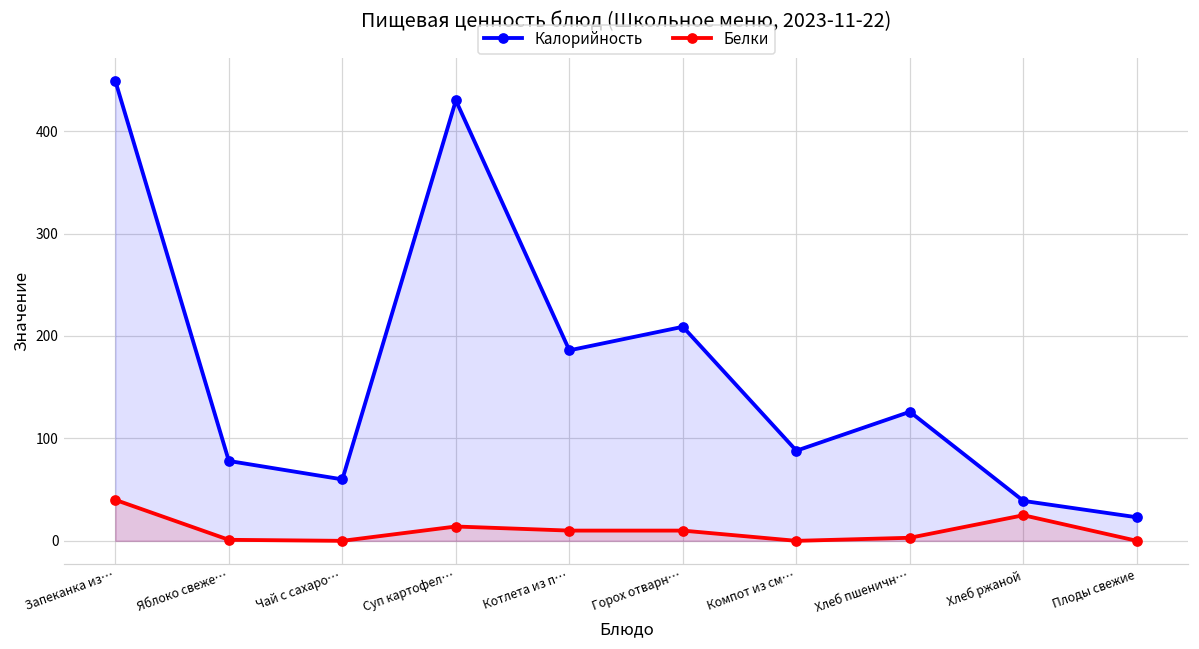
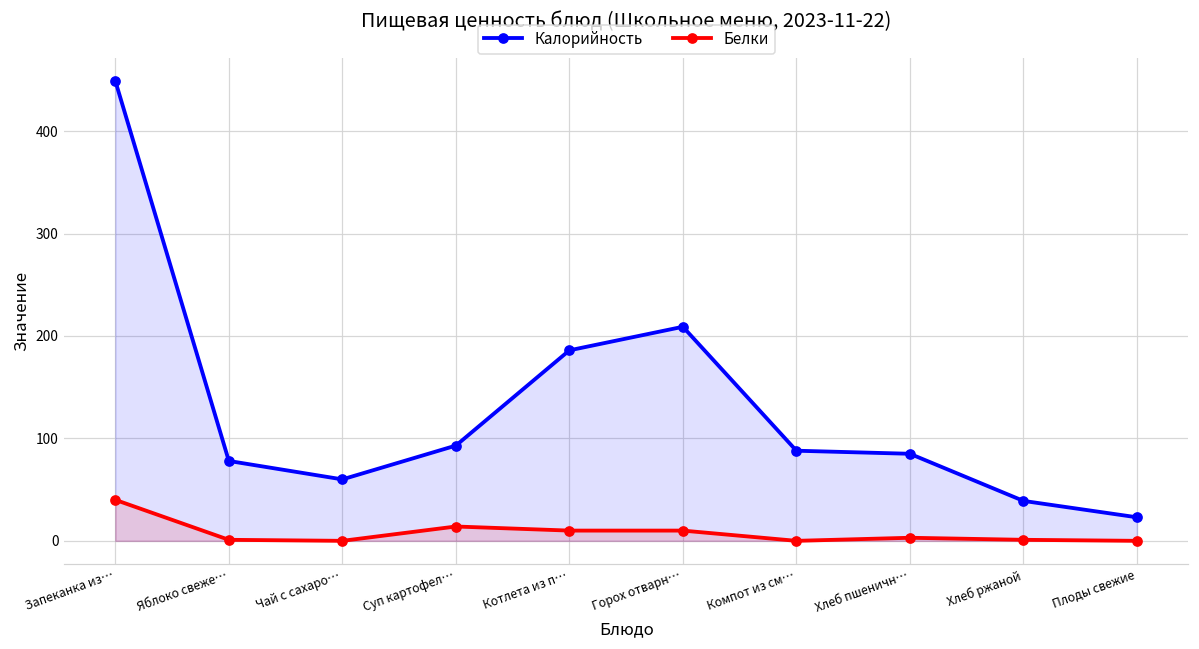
  {
    "Калорийность": {
      "Запеканка из…": 450,
      "Яблоко свеже…": 80,
      "Чай с сахаро…": 60,
-     "Суп картофел…": 430,
+     "Суп картофел…": 90,
      "Котлета из п…": 190,
      "Горох отварн…": 210,
      "Компот из см…": 90,
-     "Хлеб пшеничн…": 130,
+     "Хлеб пшеничн…": 90,
      "Хлеб ржаной": 40,
      "Плоды свежие": 20
    },
    "Белки": {
      "Запеканка из…": 40,
      "Яблоко свеже…": 0,
      "Чай с сахаро…": 0,
      "Суп картофел…": 10,
      "Котлета из п…": 10,
      "Горох отварн…": 10,
      "Компот из см…": 0,
      "Хлеб пшеничн…": 0,
-     "Хлеб ржаной": 30,
+     "Хлеб ржаной": 0,
      "Плоды свежие": 0
    }
  }
